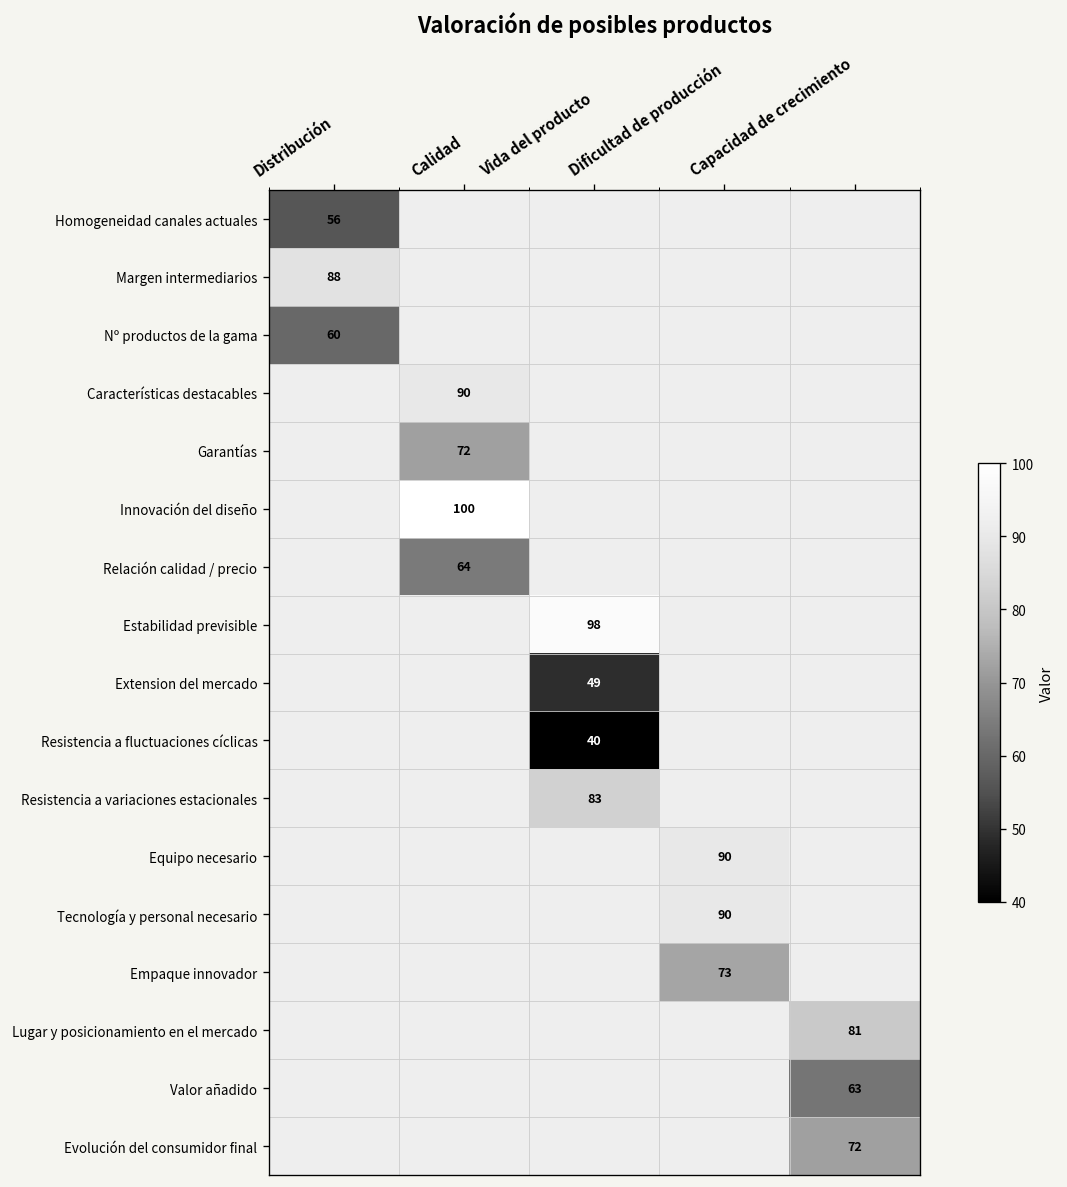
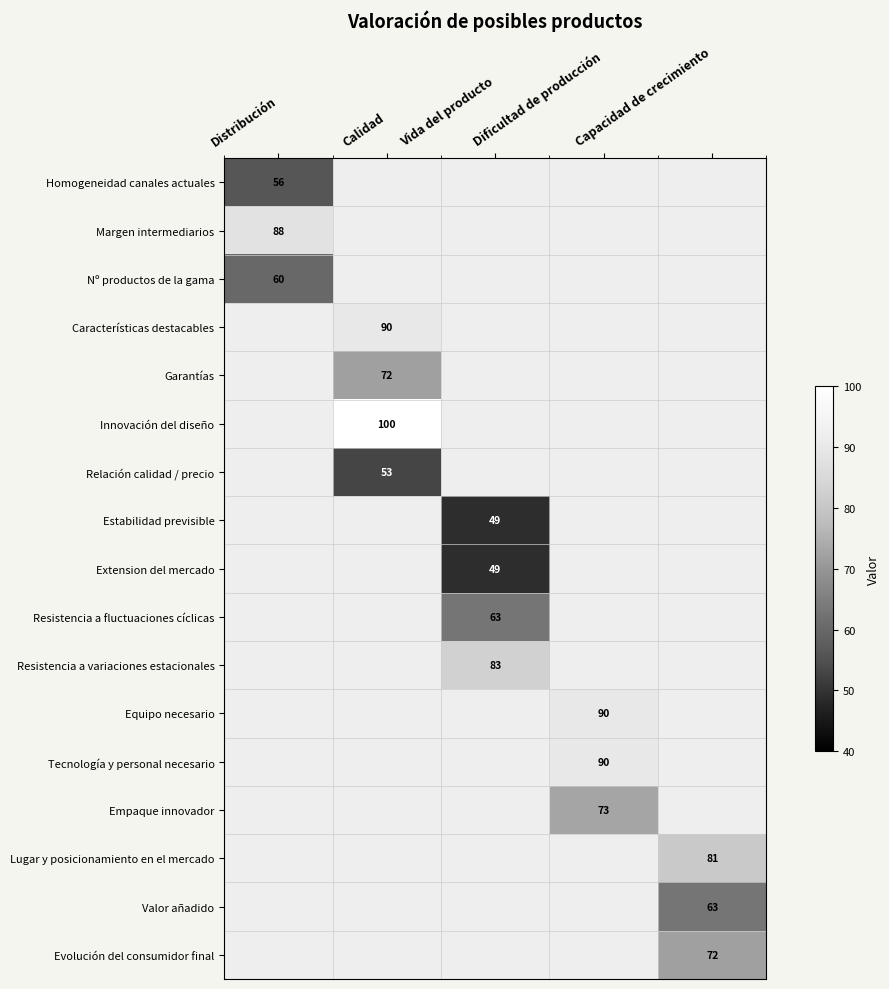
  {
    "Homogeneidad canales actuales": {
      "Distribución": 56
    },
    "Margen intermediarios": {
      "Distribución": 88
    },
    "Nº productos de la gama": {
      "Distribución": 60
    },
    "Características destacables": {
      "Calidad": 90
    },
    "Garantías": {
      "Calidad": 72
    },
    "Innovación del diseño": {
      "Calidad": 100
    },
    "Relación calidad / precio": {
-     "Calidad": 64
+     "Calidad": 53
    },
    "Estabilidad previsible": {
-     "Vida del producto": 98
+     "Vida del producto": 49
    },
    "Extension del mercado": {
      "Vida del producto": 49
    },
    "Resistencia a fluctuaciones cíclicas": {
-     "Vida del producto": 40
+     "Vida del producto": 63
    },
    "Resistencia a variaciones estacionales": {
      "Vida del producto": 83
    },
    "Equipo necesario": {
      "Dificultad de producción": 90
    },
    "Tecnología y personal necesario": {
      "Dificultad de producción": 90
    },
    "Empaque innovador": {
      "Dificultad de producción": 73
    },
    "Lugar y posicionamiento en el mercado": {
      "Capacidad de crecimiento": 81
    },
    "Valor añadido": {
      "Capacidad de crecimiento": 63
    },
    "Evolución del consumidor final": {
      "Capacidad de crecimiento": 72
    }
  }
